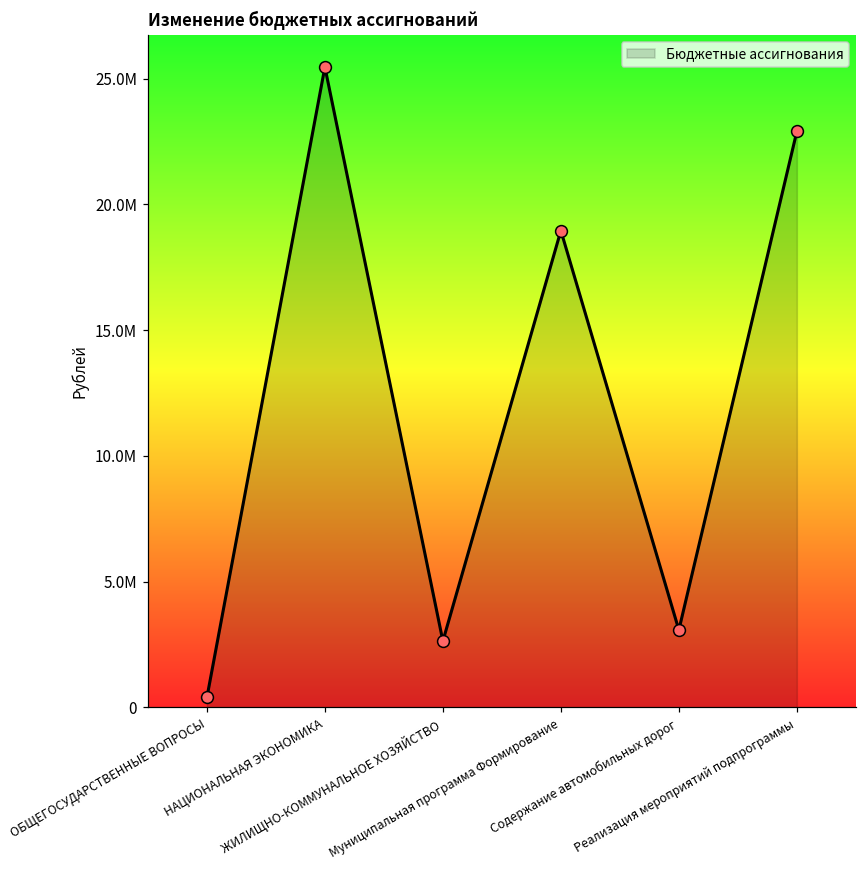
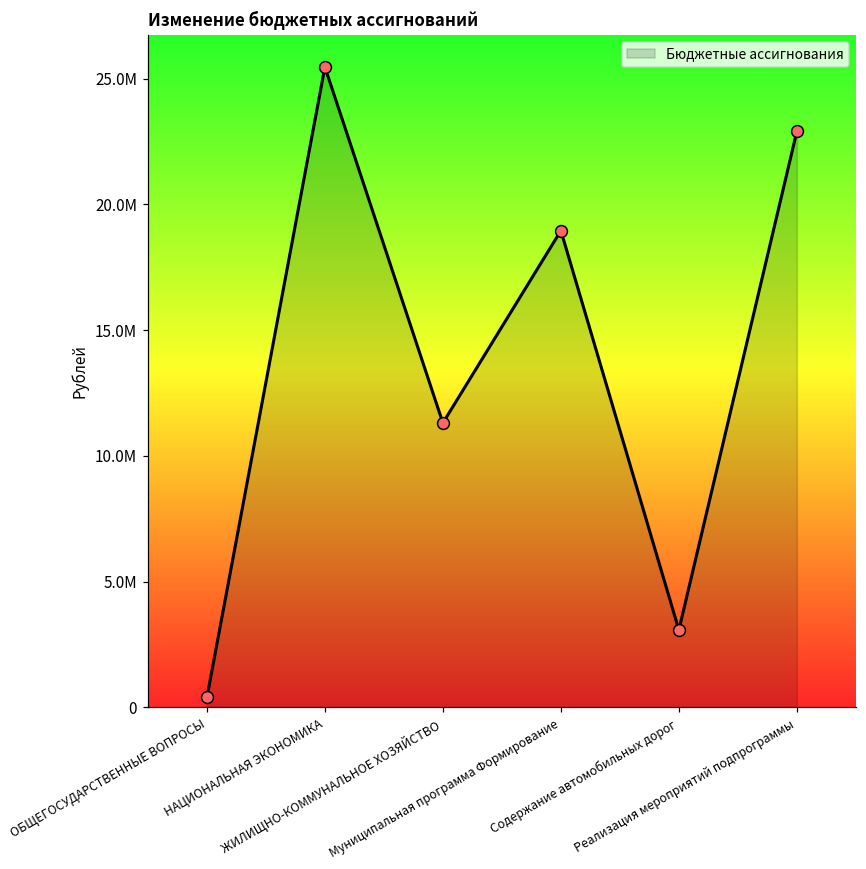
  {
    "ОБЩЕГОСУДАРСТВЕННЫЕ ВОПРОСЫ": 400000,
    "НАЦИОНАЛЬНАЯ ЭКОНОМИКА": 25500000,
-   "ЖИЛИЩНО-КОММУНАЛЬНОЕ ХОЗЯЙСТВО": 2600000,
+   "ЖИЛИЩНО-КОММУНАЛЬНОЕ ХОЗЯЙСТВО": 11300000,
    "Муниципальная программа Формирование": 19000000,
    "Содержание автомобильных дорог": 3100000,
    "Реализация мероприятий подпрограммы": 22900000
  }
